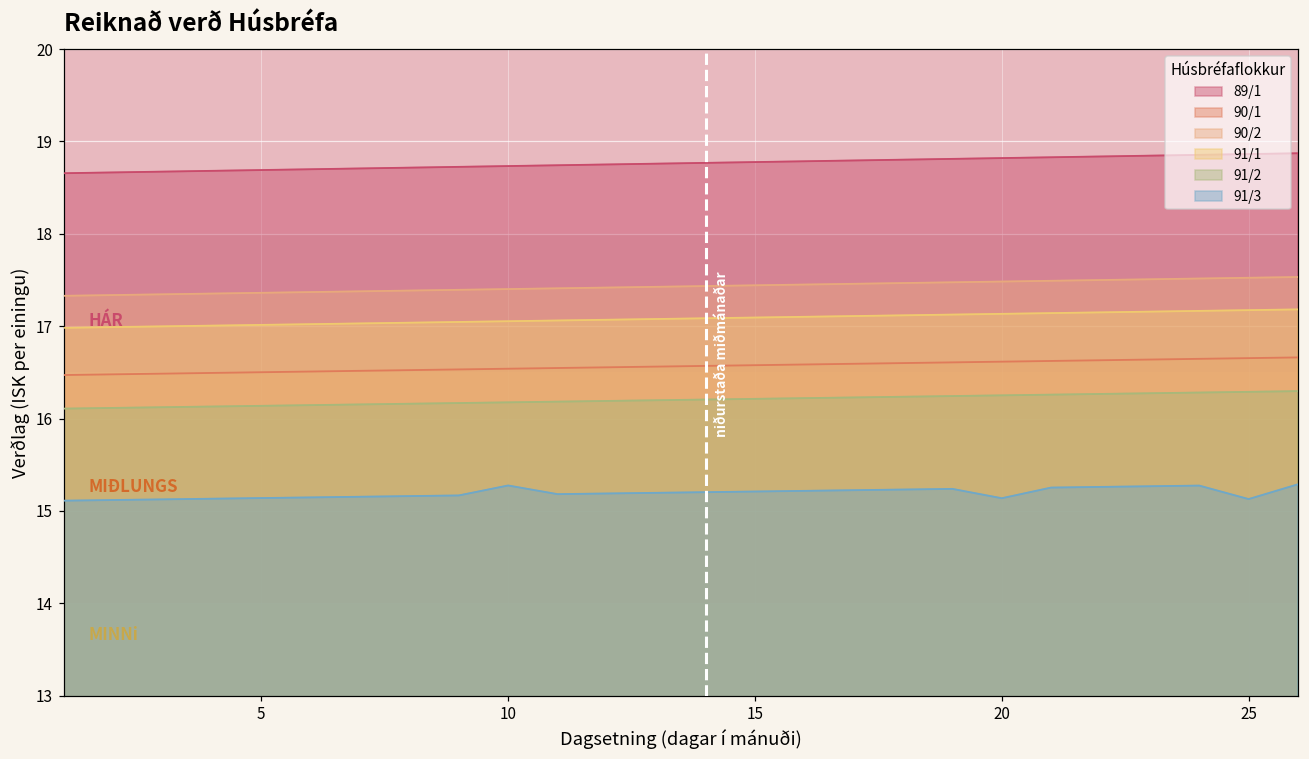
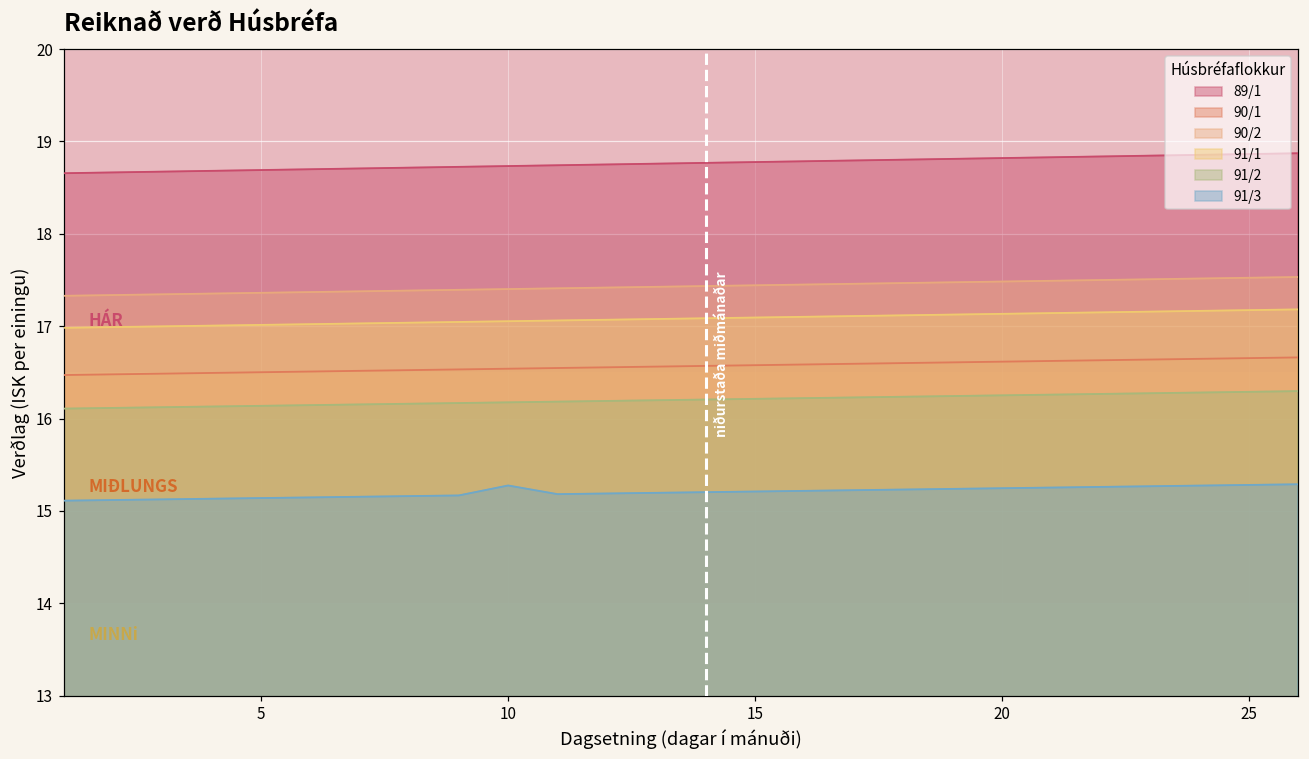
  {
    "91/3": {
      "5": 15.1,
      "10": 15.3,
      "15": 15.2,
-     "20": 15.1,
-     "25": 15.1
+     "20": 15.2,
+     "25": 15.3
    }
  }
